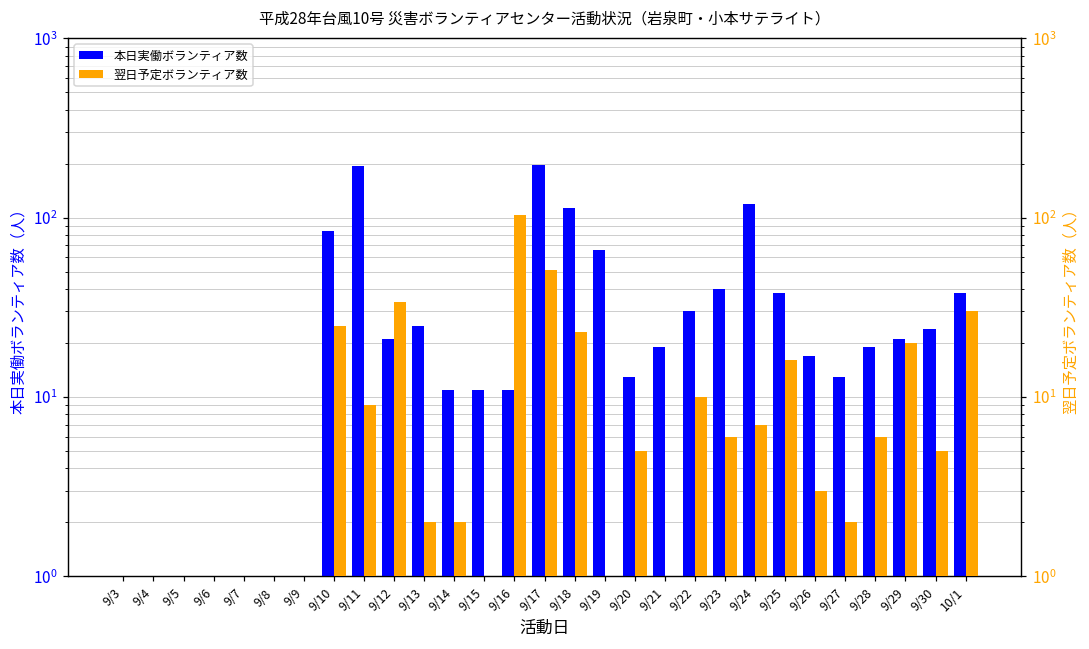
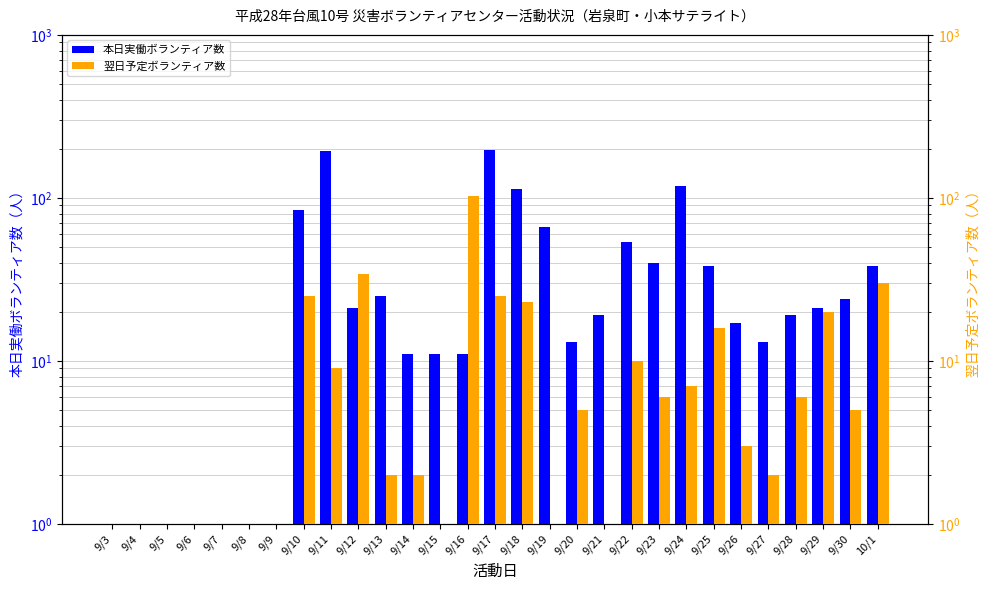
  {
    "本日実働ボランティア数": {
      "9/10": 80,
      "9/11": 190,
      "9/12": 21,
      "9/13": 25,
      "9/14": 11,
      "9/15": 11,
      "9/16": 11,
      "9/17": 200,
      "9/18": 110,
      "9/19": 66,
      "9/20": 13,
      "9/21": 19,
-     "9/22": 30,
+     "9/22": 54,
      "9/23": 40,
      "9/24": 120,
      "9/25": 38,
      "9/26": 17,
      "9/27": 13,
      "9/28": 19,
      "9/29": 21,
      "9/30": 24,
      "10/1": 38
    },
    "翌日予定ボランティア数": {
      "9/10": 25,
      "9/11": 9,
      "9/12": 34,
      "9/13": 2,
      "9/14": 2,
      "9/15": 1,
      "9/16": 100,
-     "9/17": 51,
+     "9/17": 25,
      "9/18": 23,
      "9/19": 1,
      "9/20": 5,
      "9/22": 10,
      "9/23": 6,
      "9/24": 7,
      "9/25": 16,
      "9/26": 3,
      "9/27": 2,
      "9/28": 6,
      "9/29": 20,
      "9/30": 5,
      "10/1": 30
    }
  }
